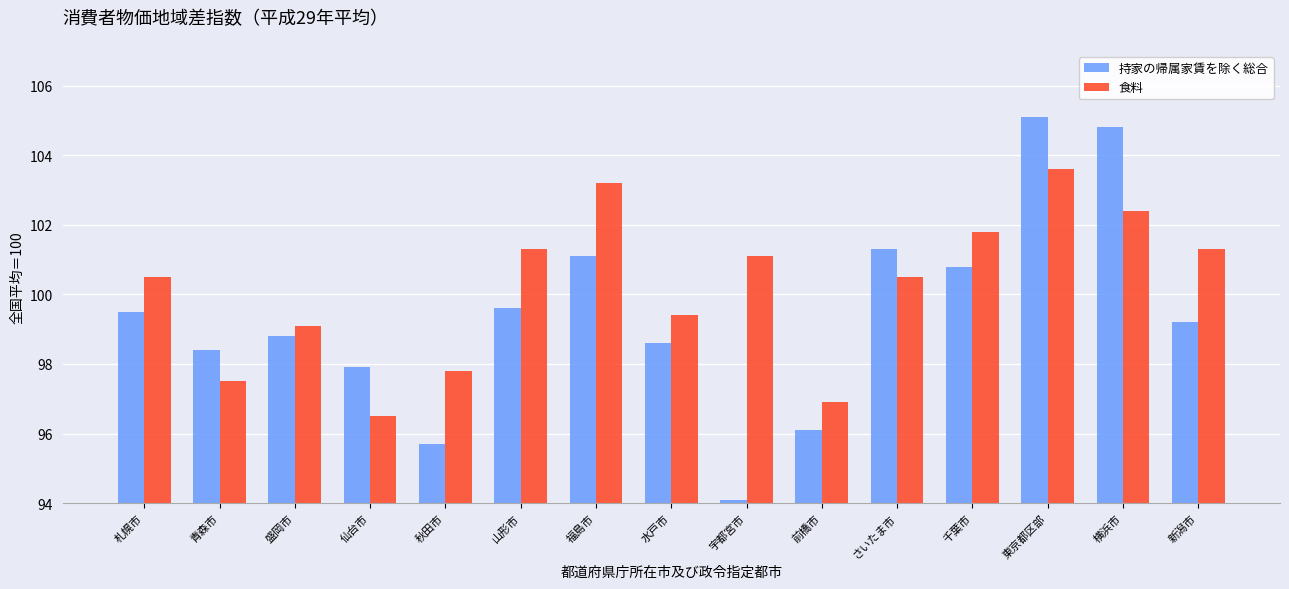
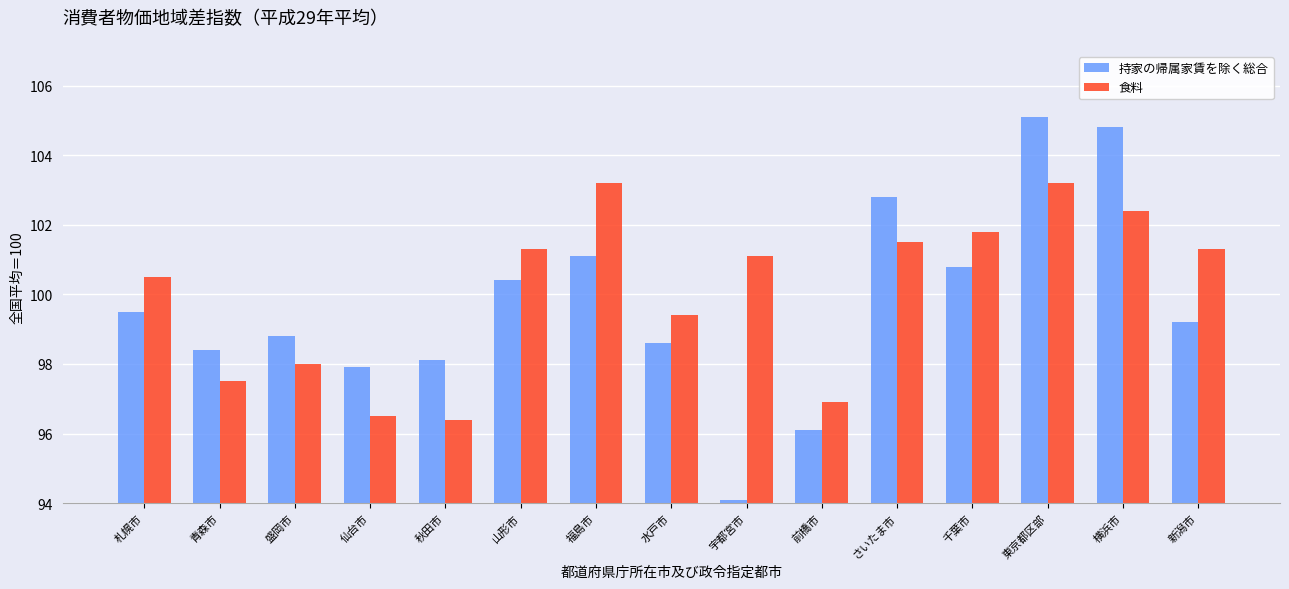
  {
    "持家の帰属家賃を除く総合": {
      "札幌市": 99.5,
      "青森市": 98.4,
      "盛岡市": 98.8,
      "仙台市": 97.9,
-     "秋田市": 95.7,
-     "山形市": 99.6,
+     "秋田市": 98.1,
+     "山形市": 100.4,
      "福島市": 101.1,
      "水戸市": 98.6,
      "宇都宮市": 94.1,
      "前橋市": 96.1,
-     "さいたま市": 101.3,
+     "さいたま市": 102.8,
      "千葉市": 100.8,
      "東京都区部": 105.1,
      "横浜市": 104.8,
      "新潟市": 99.2
    },
    "食料": {
      "札幌市": 100.5,
      "青森市": 97.5,
-     "盛岡市": 99.1,
+     "盛岡市": 98.0,
      "仙台市": 96.5,
-     "秋田市": 97.8,
+     "秋田市": 96.4,
      "山形市": 101.3,
      "福島市": 103.2,
      "水戸市": 99.4,
      "宇都宮市": 101.1,
      "前橋市": 96.9,
-     "さいたま市": 100.5,
+     "さいたま市": 101.5,
      "千葉市": 101.8,
-     "東京都区部": 103.6,
+     "東京都区部": 103.2,
      "横浜市": 102.4,
      "新潟市": 101.3
    }
  }
